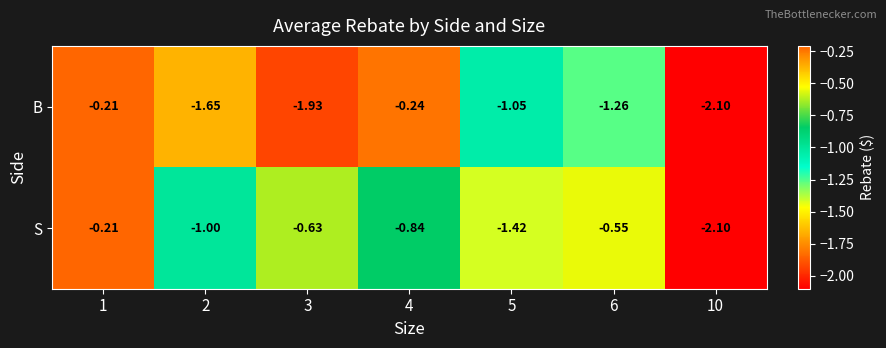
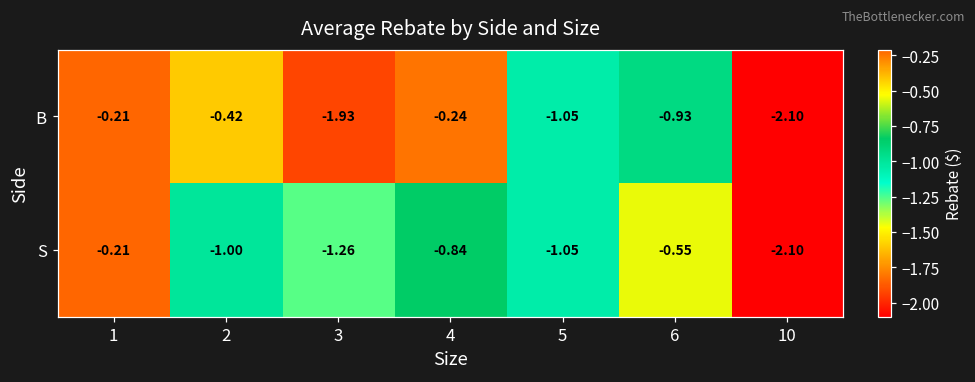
  {
    "B": {
      "1": -0.21,
-     "2": -1.65,
+     "2": -0.42,
      "3": -1.93,
      "4": -0.24,
      "5": -1.05,
-     "6": -1.26,
+     "6": -0.93,
      "10": -2.10
    },
    "S": {
      "1": -0.21,
      "2": -1.00,
-     "3": -0.63,
+     "3": -1.26,
      "4": -0.84,
-     "5": -1.42,
+     "5": -1.05,
      "6": -0.55,
      "10": -2.10
    }
  }
